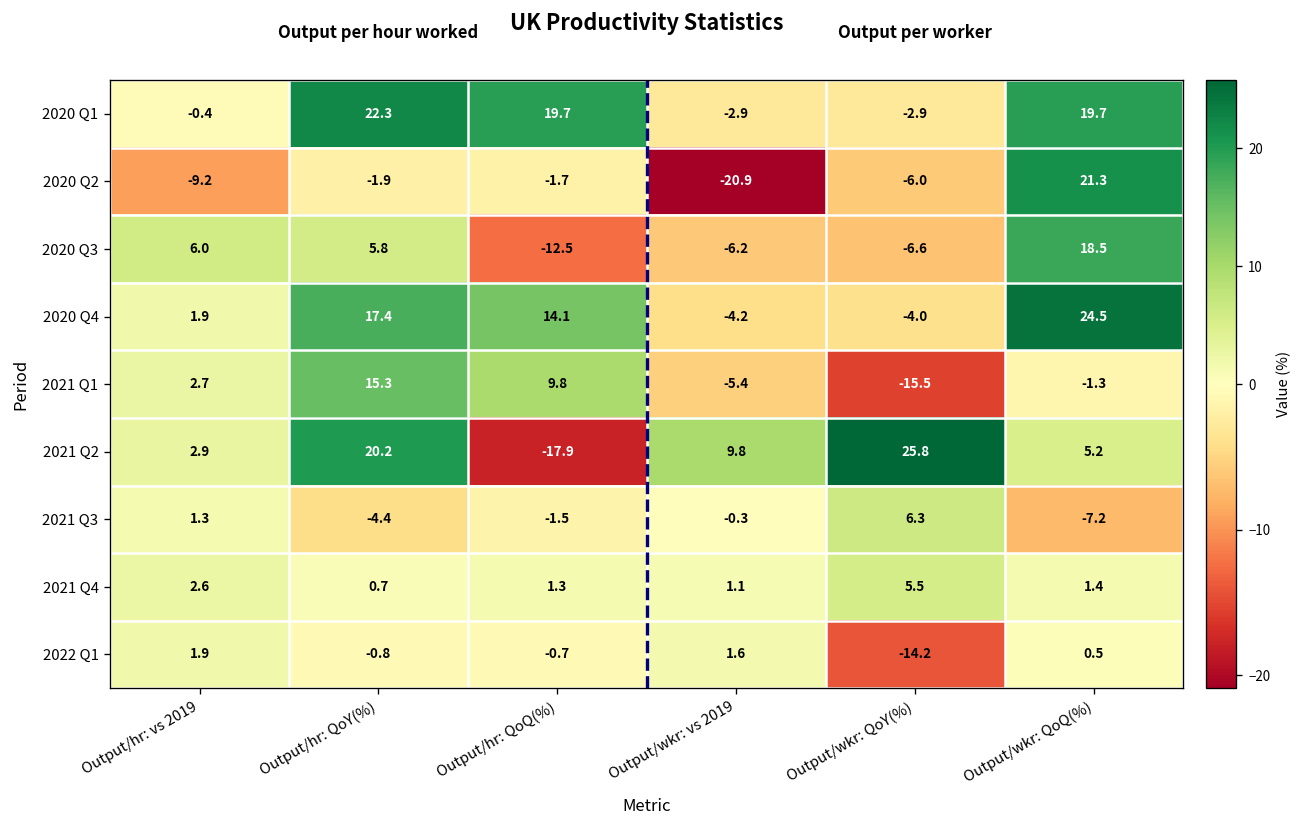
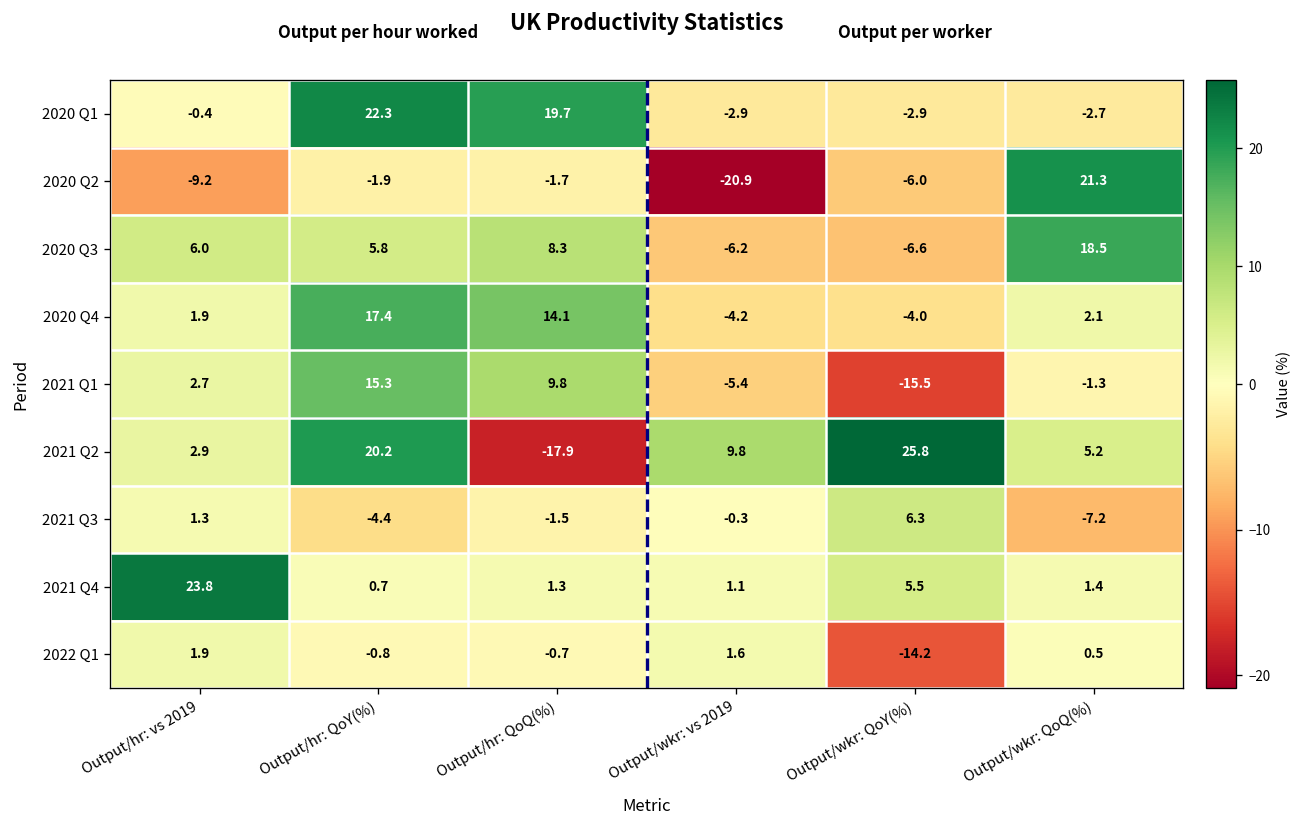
  {
    "2020 Q1": {
      "Output/hr: vs 2019": -0.4,
      "Output/hr: QoY(%)": 22.3,
      "Output/hr: QoQ(%)": 19.7,
      "Output/wkr: vs 2019": -2.9,
      "Output/wkr: QoY(%)": -2.9,
-     "Output/wkr: QoQ(%)": 19.7
+     "Output/wkr: QoQ(%)": -2.7
    },
    "2020 Q2": {
      "Output/hr: vs 2019": -9.2,
      "Output/hr: QoY(%)": -1.9,
      "Output/hr: QoQ(%)": -1.7,
      "Output/wkr: vs 2019": -20.9,
      "Output/wkr: QoY(%)": -6.0,
      "Output/wkr: QoQ(%)": 21.3
    },
    "2020 Q3": {
      "Output/hr: vs 2019": 6.0,
      "Output/hr: QoY(%)": 5.8,
-     "Output/hr: QoQ(%)": -12.5,
+     "Output/hr: QoQ(%)": 8.3,
      "Output/wkr: vs 2019": -6.2,
      "Output/wkr: QoY(%)": -6.6,
      "Output/wkr: QoQ(%)": 18.5
    },
    "2020 Q4": {
      "Output/hr: vs 2019": 1.9,
      "Output/hr: QoY(%)": 17.4,
      "Output/hr: QoQ(%)": 14.1,
      "Output/wkr: vs 2019": -4.2,
      "Output/wkr: QoY(%)": -4.0,
-     "Output/wkr: QoQ(%)": 24.5
+     "Output/wkr: QoQ(%)": 2.1
    },
    "2021 Q1": {
      "Output/hr: vs 2019": 2.7,
      "Output/hr: QoY(%)": 15.3,
      "Output/hr: QoQ(%)": 9.8,
      "Output/wkr: vs 2019": -5.4,
      "Output/wkr: QoY(%)": -15.5,
      "Output/wkr: QoQ(%)": -1.3
    },
    "2021 Q2": {
      "Output/hr: vs 2019": 2.9,
      "Output/hr: QoY(%)": 20.2,
      "Output/hr: QoQ(%)": -17.9,
      "Output/wkr: vs 2019": 9.8,
      "Output/wkr: QoY(%)": 25.8,
      "Output/wkr: QoQ(%)": 5.2
    },
    "2021 Q3": {
      "Output/hr: vs 2019": 1.3,
      "Output/hr: QoY(%)": -4.4,
      "Output/hr: QoQ(%)": -1.5,
      "Output/wkr: vs 2019": -0.3,
      "Output/wkr: QoY(%)": 6.3,
      "Output/wkr: QoQ(%)": -7.2
    },
    "2021 Q4": {
-     "Output/hr: vs 2019": 2.6,
+     "Output/hr: vs 2019": 23.8,
      "Output/hr: QoY(%)": 0.7,
      "Output/hr: QoQ(%)": 1.3,
      "Output/wkr: vs 2019": 1.1,
      "Output/wkr: QoY(%)": 5.5,
      "Output/wkr: QoQ(%)": 1.4
    },
    "2022 Q1": {
      "Output/hr: vs 2019": 1.9,
      "Output/hr: QoY(%)": -0.8,
      "Output/hr: QoQ(%)": -0.7,
      "Output/wkr: vs 2019": 1.6,
      "Output/wkr: QoY(%)": -14.2,
      "Output/wkr: QoQ(%)": 0.5
    }
  }
